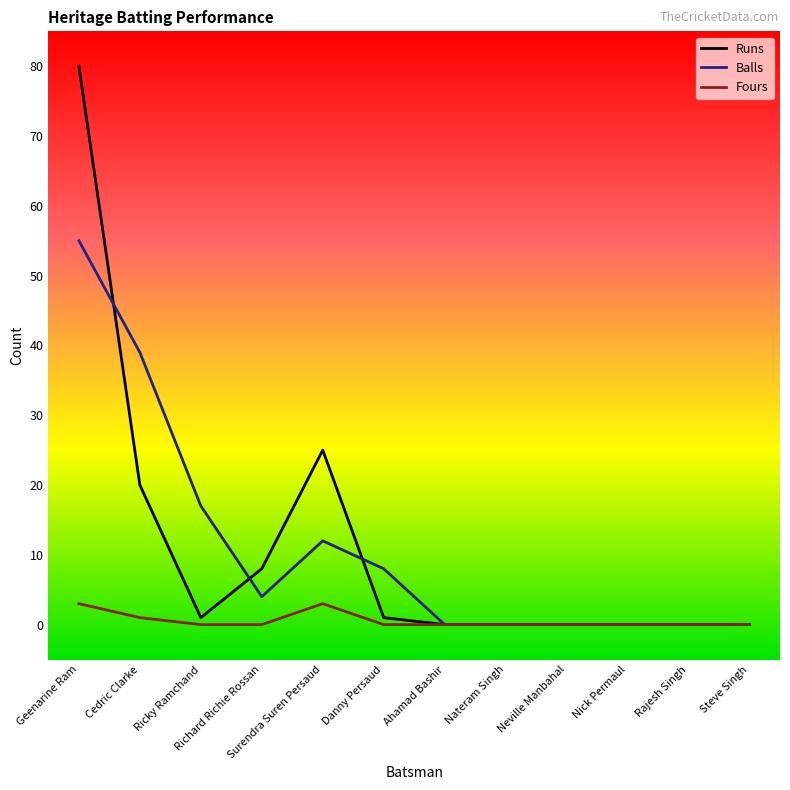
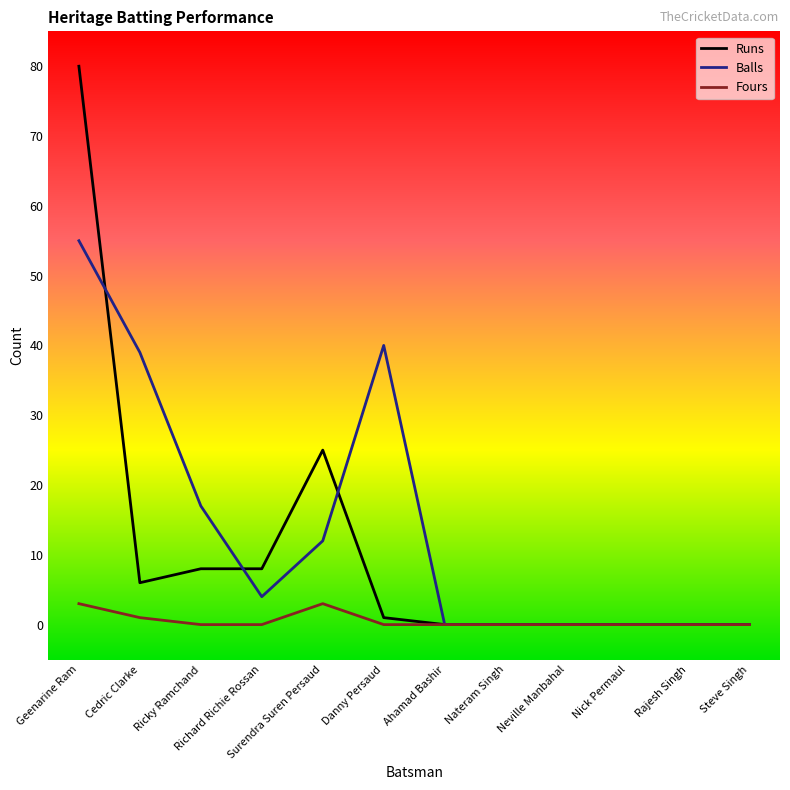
  {
    "Runs": {
      "Geenarine Ram": 80,
-     "Cedric Clarke": 20,
-     "Ricky Ramchand": 1,
+     "Cedric Clarke": 6,
+     "Ricky Ramchand": 8,
      "Richard Richie Rossan": 8,
      "Surendra Suren Persaud": 25,
      "Danny Persaud": 1
    },
    "Balls": {
      "Geenarine Ram": 55,
      "Cedric Clarke": 39,
      "Ricky Ramchand": 17,
      "Richard Richie Rossan": 4,
      "Surendra Suren Persaud": 12,
-     "Danny Persaud": 8
+     "Danny Persaud": 40
    },
    "Fours": {
      "Geenarine Ram": 3,
      "Cedric Clarke": 1,
      "Ricky Ramchand": 0,
      "Richard Richie Rossan": 0,
      "Surendra Suren Persaud": 3,
      "Danny Persaud": 0
    }
  }
